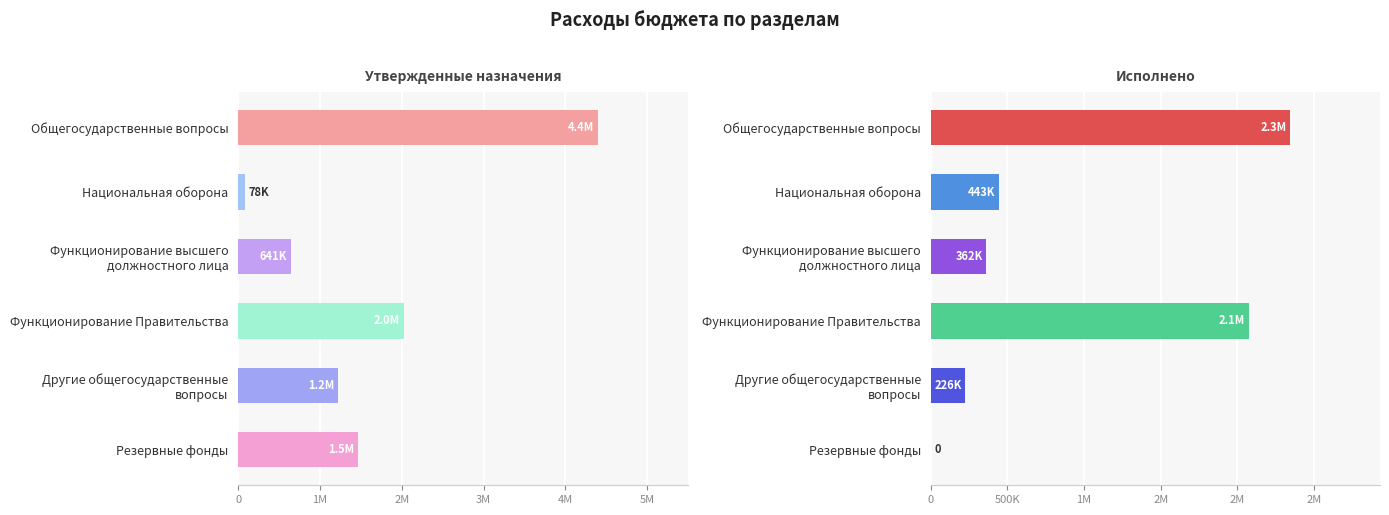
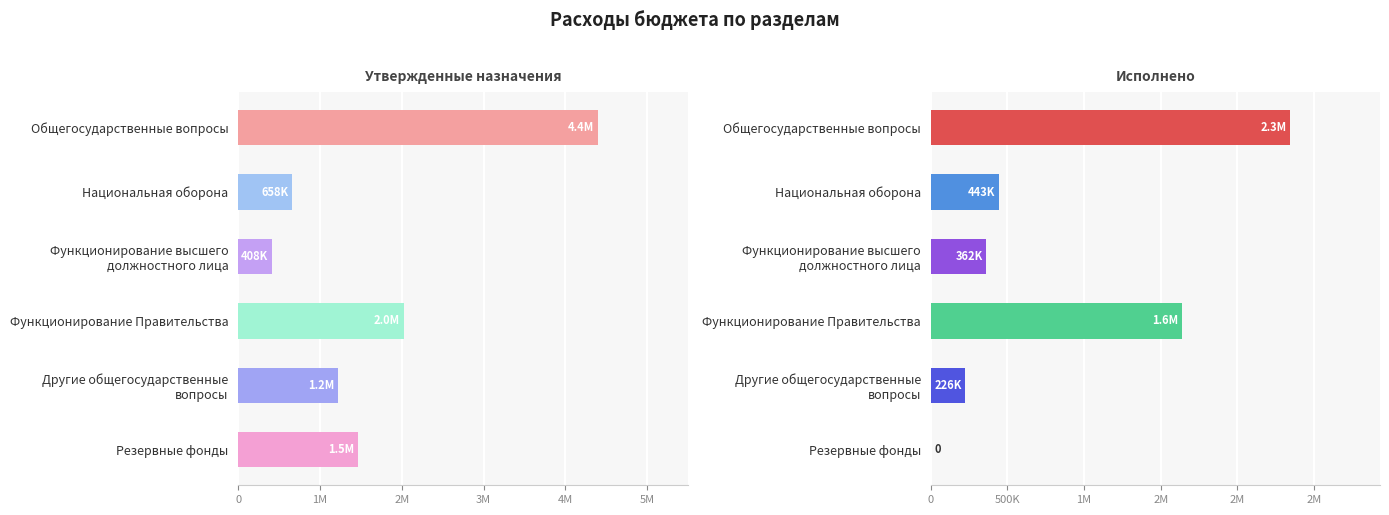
  {
    "Утвержденные назначения": {
      "Общегосударственные вопросы": "4.4M",
-     "Национальная оборона": "78K",
-     "Функционирование высшего должностного лица": "641K",
+     "Национальная оборона": "658K",
+     "Функционирование высшего должностного лица": "408K",
      "Функционирование Правительства": "2.0M",
      "Другие общегосударственные вопросы": "1.2M",
      "Резервные фонды": "1.5M"
    },
    "Исполнено": {
      "Общегосударственные вопросы": "2.3M",
      "Национальная оборона": "443K",
      "Функционирование высшего должностного лица": "362K",
-     "Функционирование Правительства": "2.1M",
+     "Функционирование Правительства": "1.6M",
      "Другие общегосударственные вопросы": "226K",
      "Резервные фонды": "0"
    }
  }
